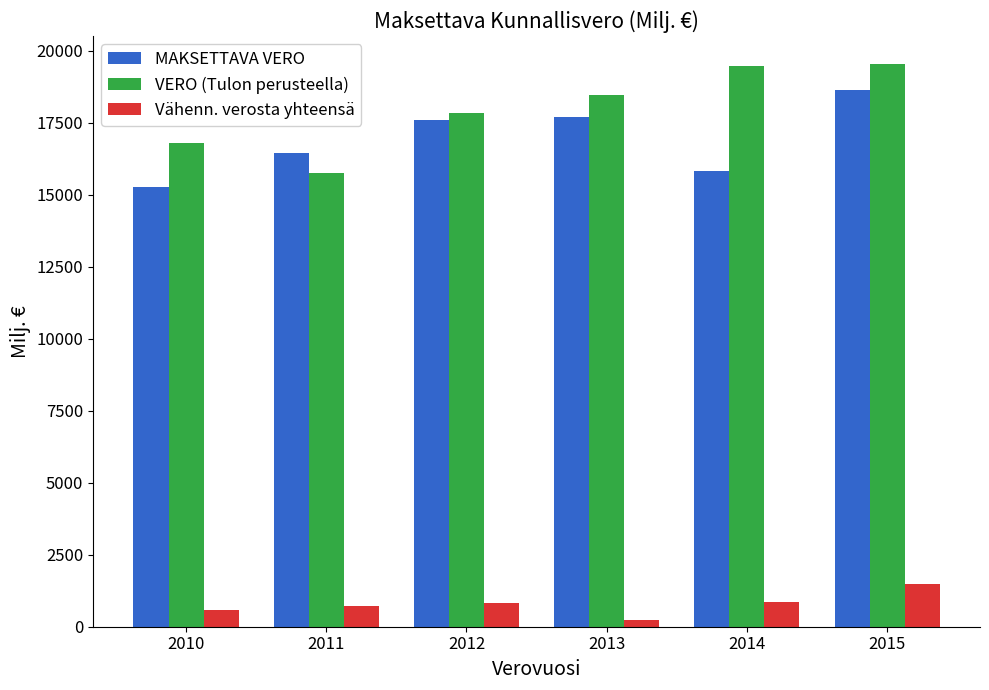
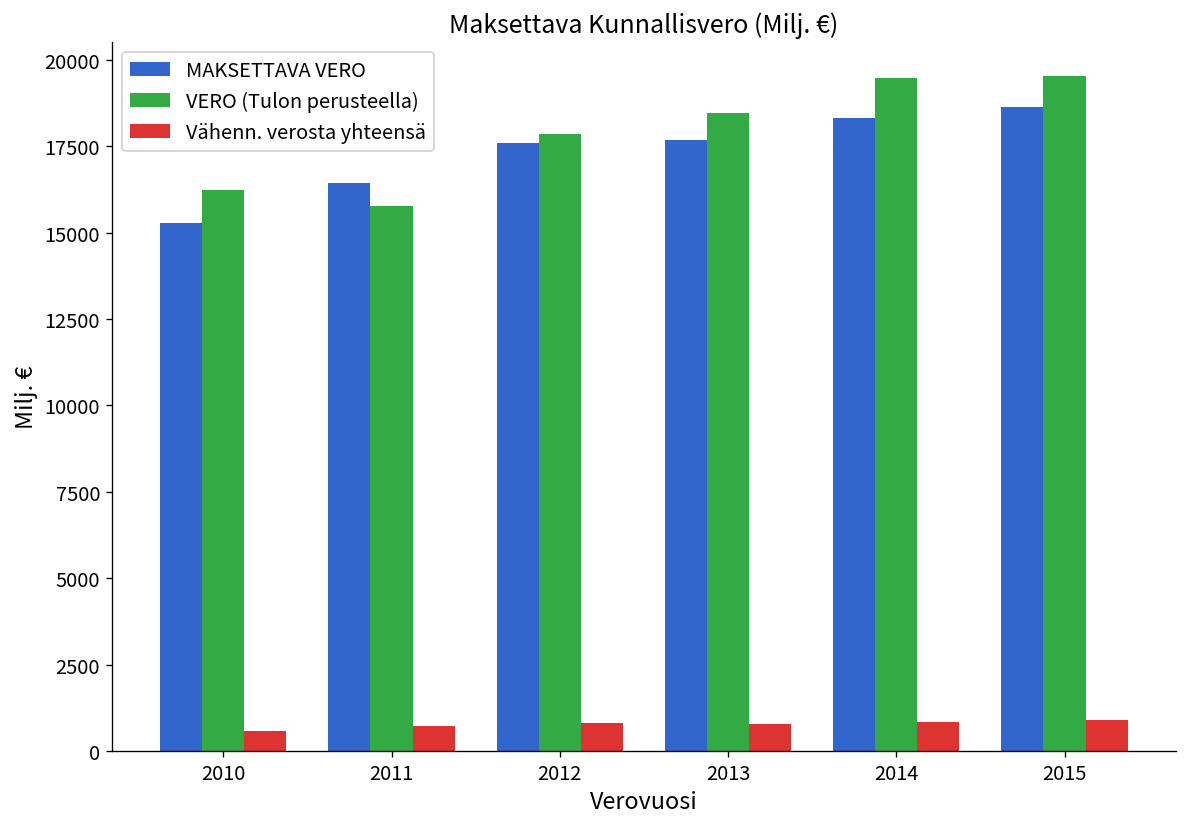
  {
    "MAKSETTAVA VERO": {
      "2010": 15300,
      "2011": 16400,
      "2012": 17600,
      "2013": 17700,
-     "2014": 15800,
+     "2014": 18300,
      "2015": 18600
    },
    "VERO (Tulon perusteella)": {
-     "2010": 16800,
+     "2010": 16200,
      "2011": 15800,
      "2012": 17800,
      "2013": 18500,
      "2014": 19500,
      "2015": 19500
    },
    "Vähenn. verosta yhteensä": {
      "2010": 600,
      "2011": 700,
      "2012": 800,
-     "2013": 200,
+     "2013": 800,
      "2014": 800,
-     "2015": 1500
+     "2015": 900
    }
  }
